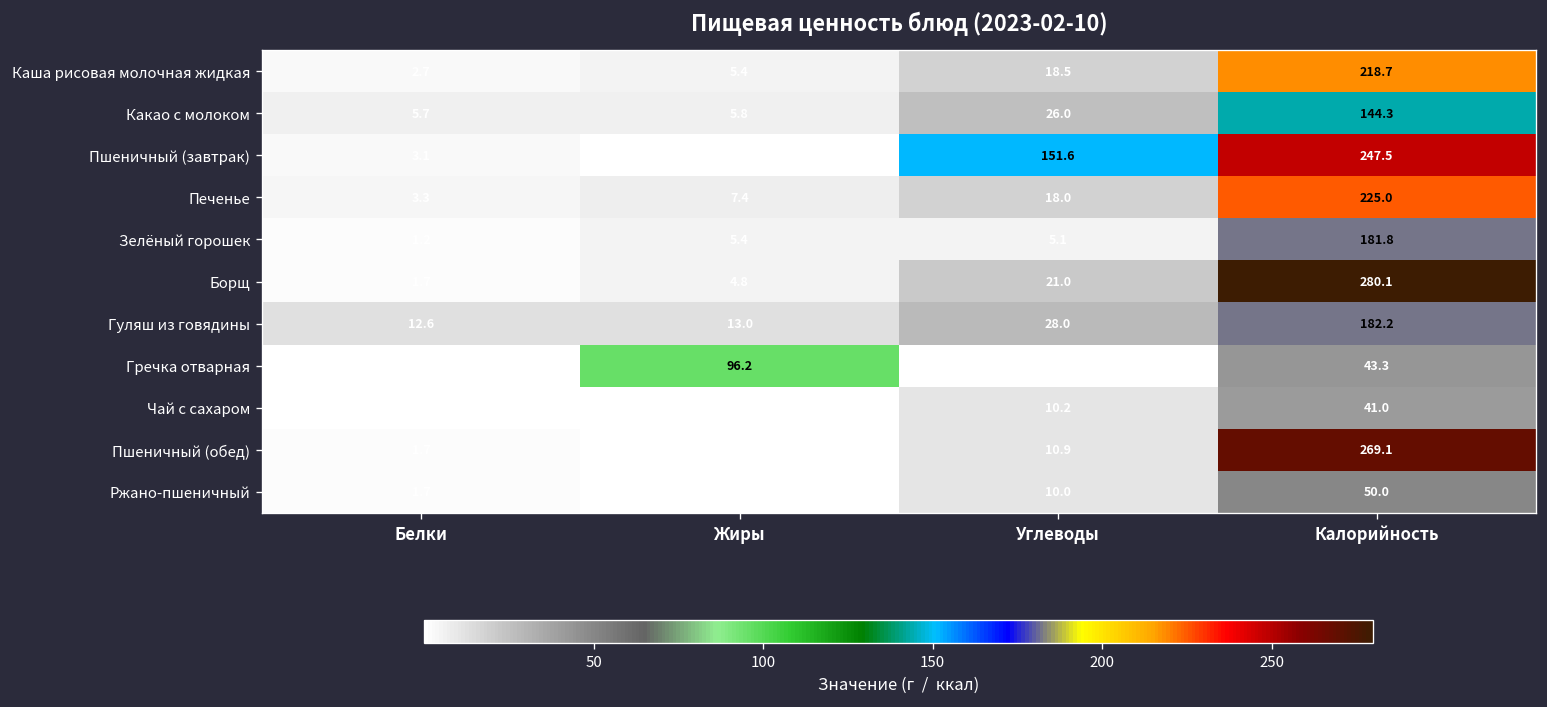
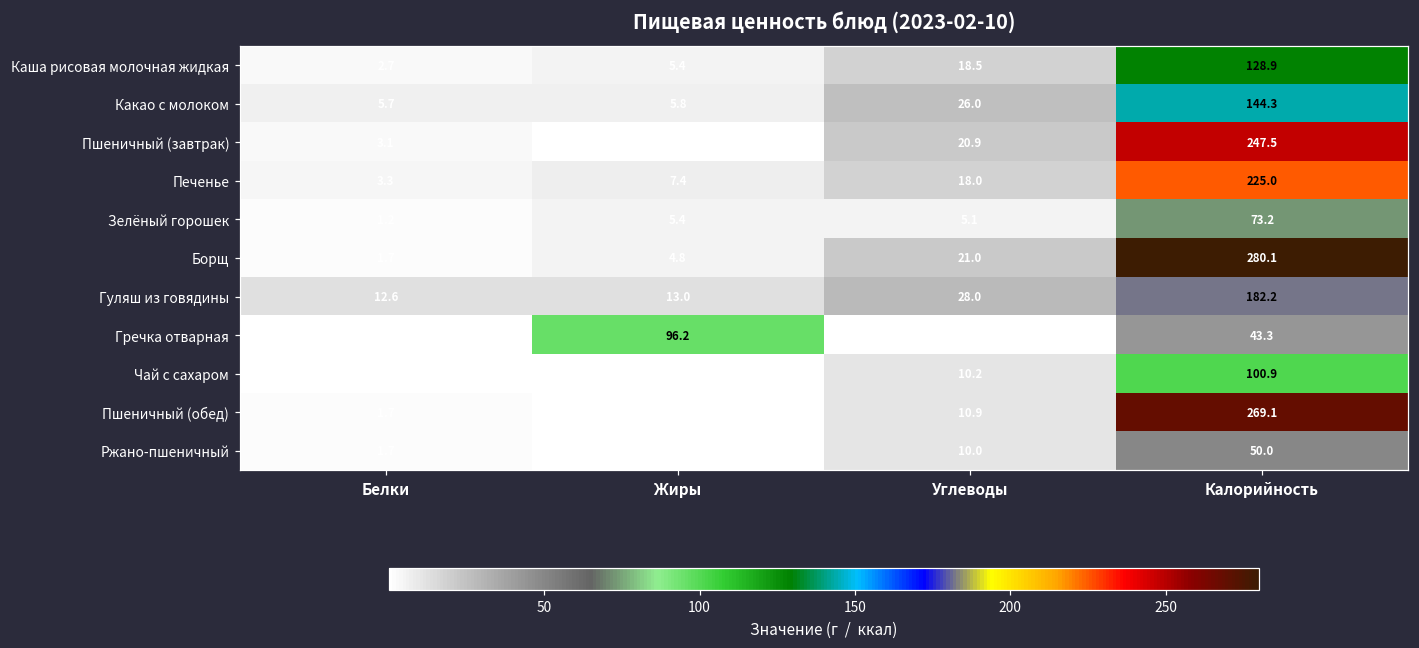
  {
    "Каша рисовая молочная жидкая": {
-     "Калорийность": 218.7
+     "Калорийность": 128.9
    },
    "Какао с молоком": {
      "Углеводы": 26.0,
      "Калорийность": 144.3
    },
    "Пшеничный (завтрак)": {
-     "Углеводы": 151.6,
+     "Углеводы": 20.9,
      "Калорийность": 247.5
    },
    "Печенье": {
      "Калорийность": 225.0
    },
    "Зелёный горошек": {
-     "Калорийность": 181.8
+     "Калорийность": 73.2
    },
    "Борщ": {
      "Углеводы": 21.0,
      "Калорийность": 280.1
    },
    "Гуляш из говядины": {
      "Углеводы": 28.0,
      "Калорийность": 182.2
    },
    "Гречка отварная": {
      "Жиры": 96.2,
      "Калорийность": 43.3
    },
    "Чай с сахаром": {
-     "Калорийность": 41.0
+     "Калорийность": 100.9
    },
    "Пшеничный (обед)": {
      "Калорийность": 269.1
    },
    "Ржано-пшеничный": {
      "Калорийность": 50.0
    }
  }
